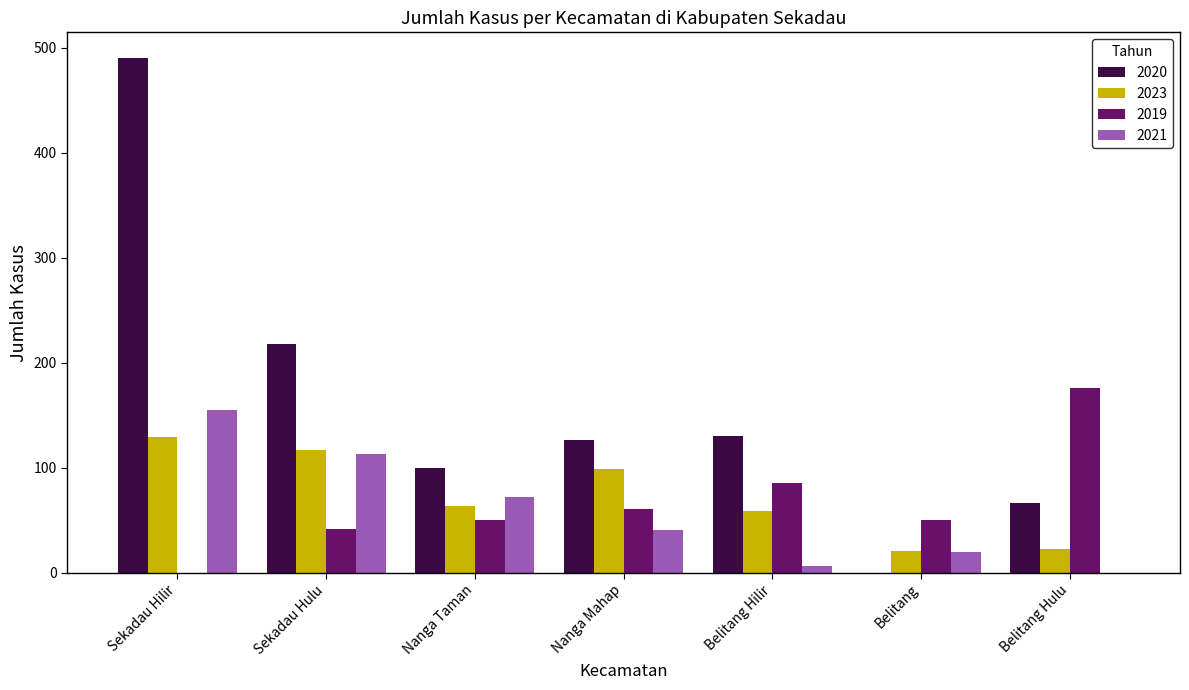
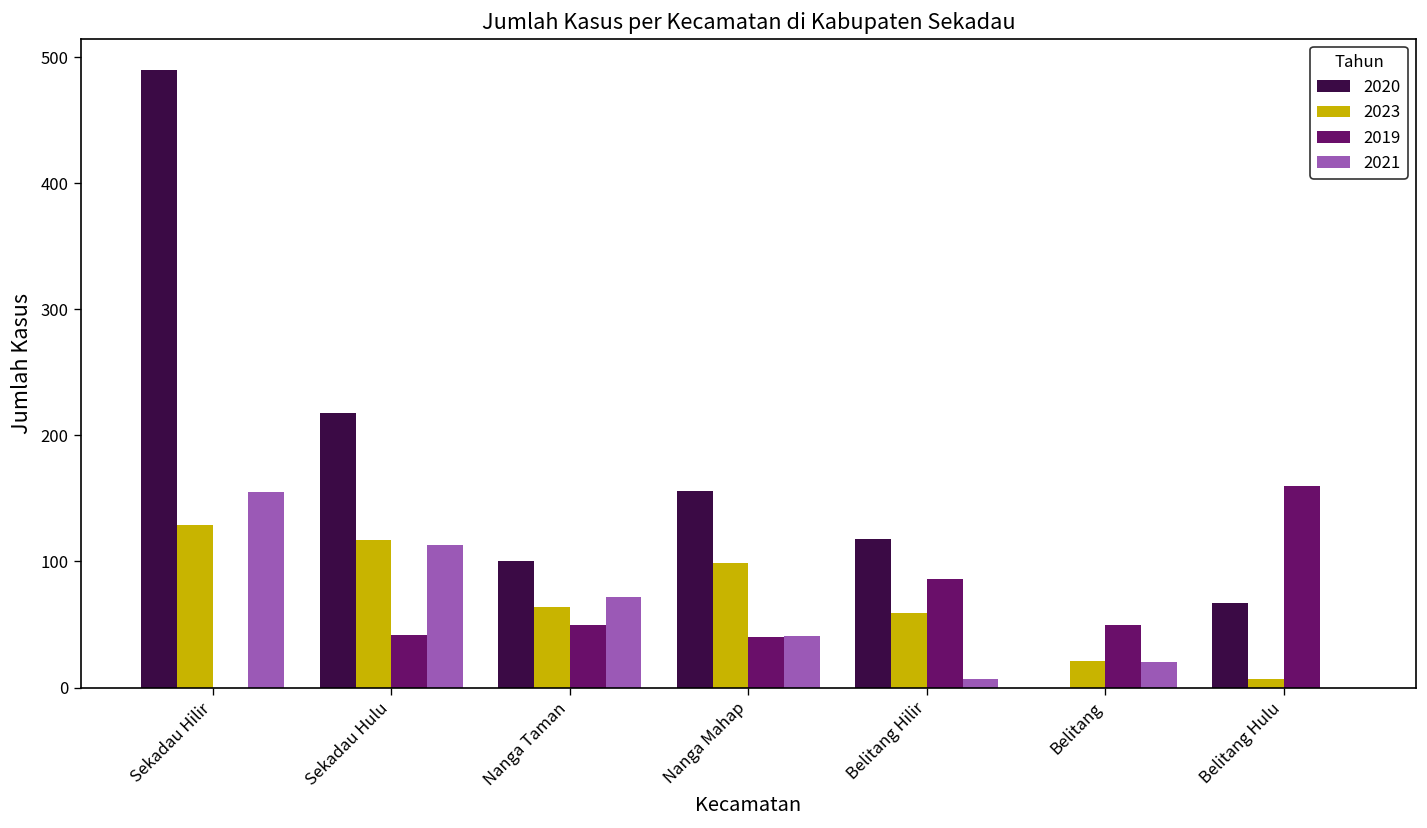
  {
    "2020": {
      "Sekadau Hilir": 490,
      "Sekadau Hulu": 218,
      "Nanga Taman": 100,
-     "Nanga Mahap": 127,
-     "Belitang Hilir": 130,
+     "Nanga Mahap": 156,
+     "Belitang Hilir": 118,
      "Belitang": 0,
      "Belitang Hulu": 67
    },
    "2023": {
      "Sekadau Hilir": 129,
      "Sekadau Hulu": 117,
      "Nanga Taman": 64,
      "Nanga Mahap": 99,
      "Belitang Hilir": 59,
      "Belitang": 21,
-     "Belitang Hulu": 23
+     "Belitang Hulu": 7
    },
    "2019": {
      "Sekadau Hilir": 0,
      "Sekadau Hulu": 42,
      "Nanga Taman": 50,
-     "Nanga Mahap": 61,
+     "Nanga Mahap": 40,
      "Belitang Hilir": 86,
      "Belitang": 50,
-     "Belitang Hulu": 176
+     "Belitang Hulu": 160
    },
    "2021": {
      "Sekadau Hilir": 155,
      "Sekadau Hulu": 113,
      "Nanga Taman": 72,
      "Nanga Mahap": 41,
      "Belitang Hilir": 7,
      "Belitang": 20,
      "Belitang Hulu": 0
    }
  }
